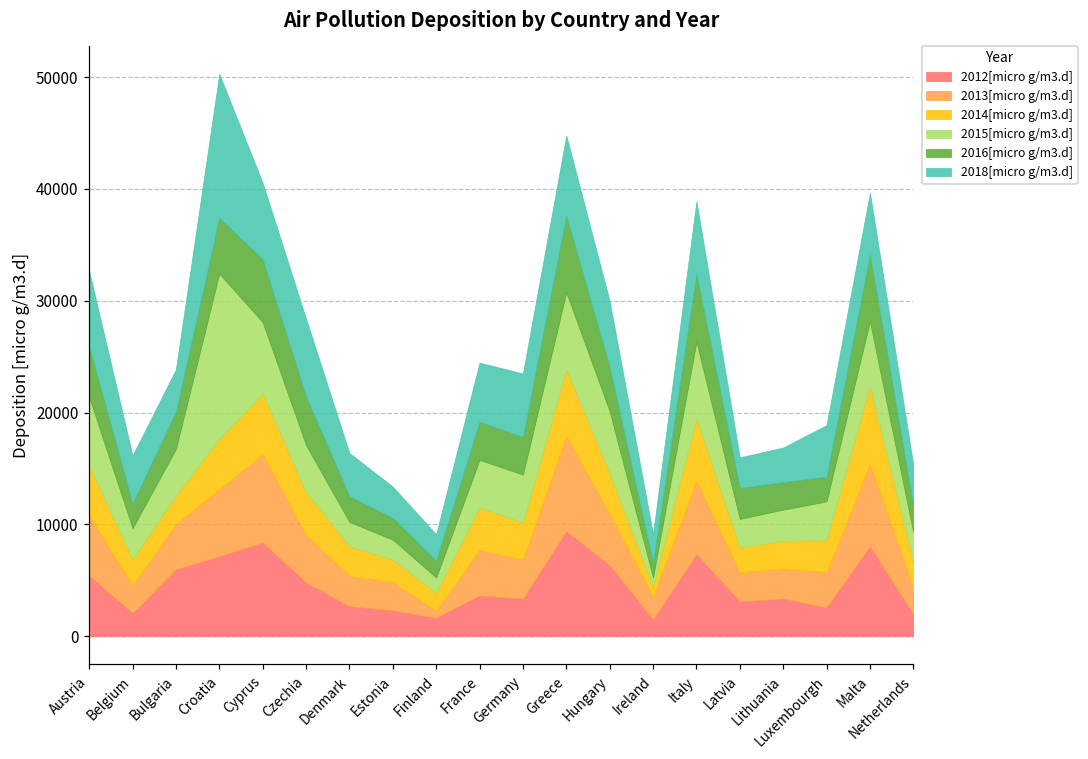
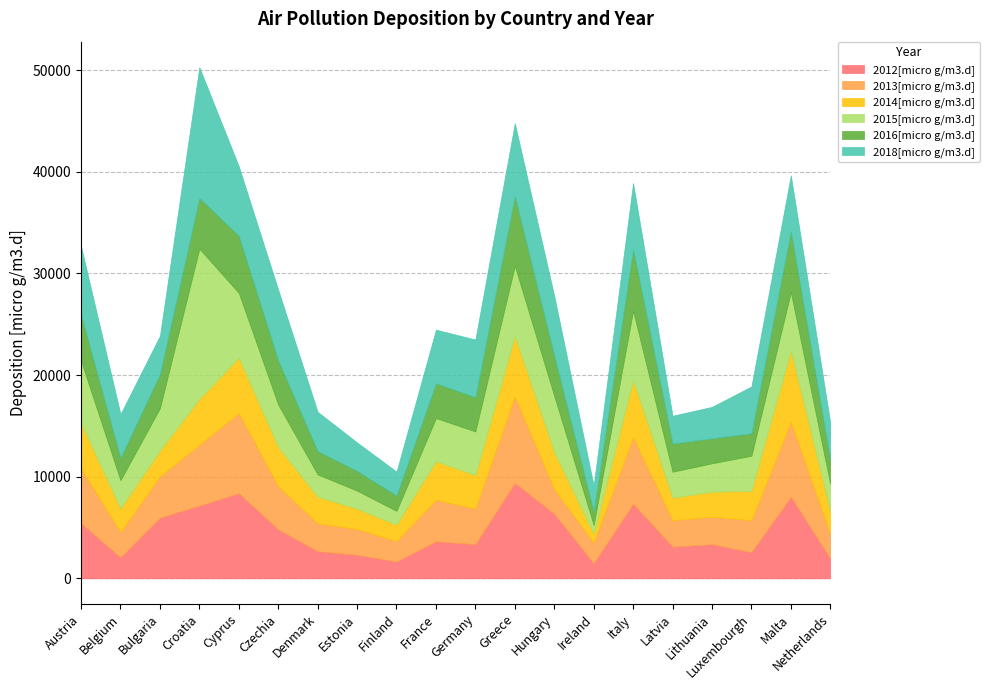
  {
    "2012[micro g/m3.d]": {
      "Austria": 5400,
      "Belgium": 2100,
      "Bulgaria": 6000,
      "Croatia": 7100,
      "Cyprus": 8400,
      "Czechia": 4800,
      "Denmark": 2700,
      "Estonia": 2300,
      "Finland": 1700,
      "France": 3600,
      "Germany": 3400,
      "Greece": 9400,
      "Hungary": 6300,
      "Ireland": 1500,
      "Italy": 7300,
      "Latvia": 3100,
      "Lithuania": 3400,
      "Luxembourgh": 2600,
      "Malta": 8000,
      "Netherlands": 1900
    },
    "2013[micro g/m3.d]": {
      "Austria": 5400,
      "Belgium": 2500,
      "Bulgaria": 4100,
      "Croatia": 6000,
      "Cyprus": 7900,
      "Czechia": 4300,
      "Denmark": 2700,
      "Estonia": 2500,
-     "Finland": 600,
+     "Finland": 2000,
      "France": 4100,
      "Germany": 3500,
      "Greece": 8500,
-     "Hungary": 4600,
+     "Hungary": 2400,
      "Ireland": 2000,
      "Italy": 6600,
      "Latvia": 2600,
      "Lithuania": 2700,
      "Luxembourgh": 3200,
      "Malta": 7400,
      "Netherlands": 2400
    },
    "2014[micro g/m3.d]": {
      "Austria": 4400,
      "Belgium": 2300,
      "Bulgaria": 2500,
      "Croatia": 4500,
      "Cyprus": 5400,
      "Czechia": 3800,
      "Denmark": 2600,
      "Estonia": 2000,
      "Finland": 1600,
      "France": 3800,
      "Germany": 3300,
      "Greece": 5900,
      "Hungary": 3600,
      "Ireland": 900,
      "Italy": 5600,
      "Latvia": 2200,
      "Lithuania": 2500,
      "Luxembourgh": 2900,
      "Malta": 6900,
      "Netherlands": 2200
    },
    "2015[micro g/m3.d]": {
      "Austria": 6200,
      "Belgium": 2800,
      "Bulgaria": 4200,
      "Croatia": 14800,
      "Cyprus": 6400,
      "Czechia": 4200,
      "Denmark": 2200,
      "Estonia": 1800,
      "Finland": 1400,
      "France": 4300,
      "Germany": 4300,
      "Greece": 6900,
      "Hungary": 5600,
      "Ireland": 900,
      "Italy": 6900,
      "Latvia": 2600,
      "Lithuania": 2800,
      "Luxembourgh": 3500,
      "Malta": 5800,
      "Netherlands": 2700
    },
    "2016[micro g/m3.d]": {
      "Austria": 4500,
      "Belgium": 2200,
      "Bulgaria": 3300,
      "Croatia": 5000,
      "Cyprus": 5600,
      "Czechia": 4400,
      "Denmark": 2300,
      "Estonia": 1900,
      "Finland": 1500,
      "France": 3400,
      "Germany": 3400,
      "Greece": 6900,
      "Hungary": 4000,
      "Ireland": 1300,
      "Italy": 6100,
      "Latvia": 2800,
      "Lithuania": 2500,
      "Luxembourgh": 2200,
      "Malta": 6000,
      "Netherlands": 2400
    },
    "2018[micro g/m3.d]": {
      "Austria": 6700,
      "Belgium": 4300,
      "Bulgaria": 3800,
      "Croatia": 12900,
      "Cyprus": 6800,
      "Czechia": 6900,
      "Denmark": 3900,
      "Estonia": 2800,
      "Finland": 2400,
      "France": 5300,
      "Germany": 5700,
      "Greece": 7200,
      "Hungary": 5900,
      "Ireland": 2600,
      "Italy": 6500,
      "Latvia": 2700,
      "Lithuania": 3100,
      "Luxembourgh": 4600,
      "Malta": 5500,
      "Netherlands": 3600
    }
  }
